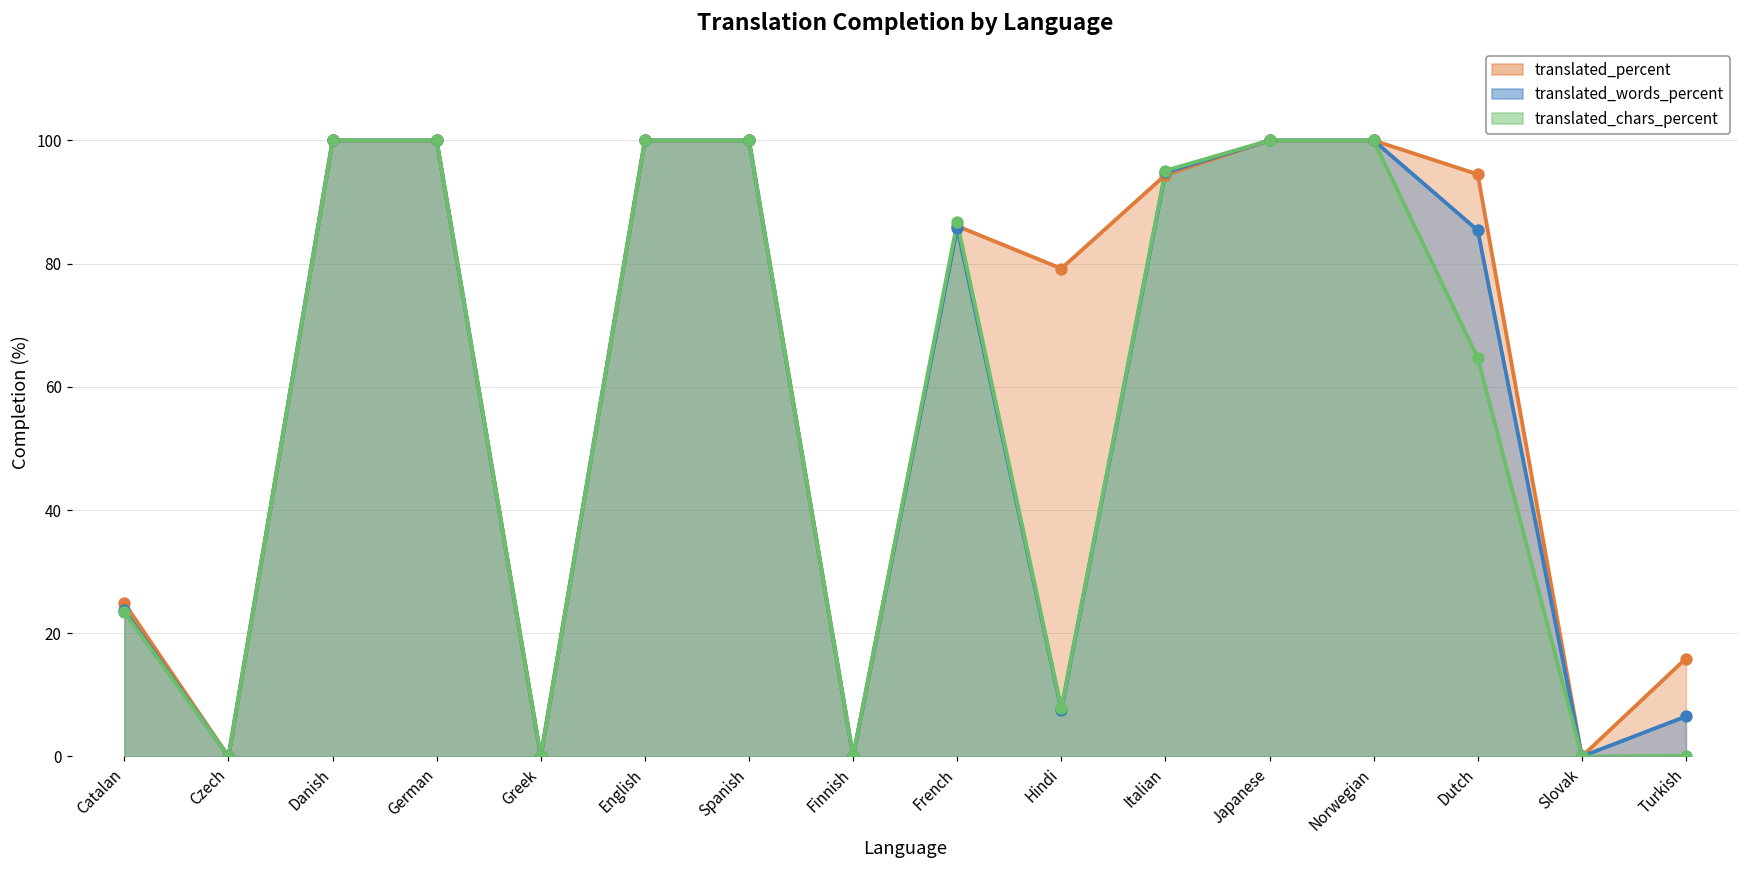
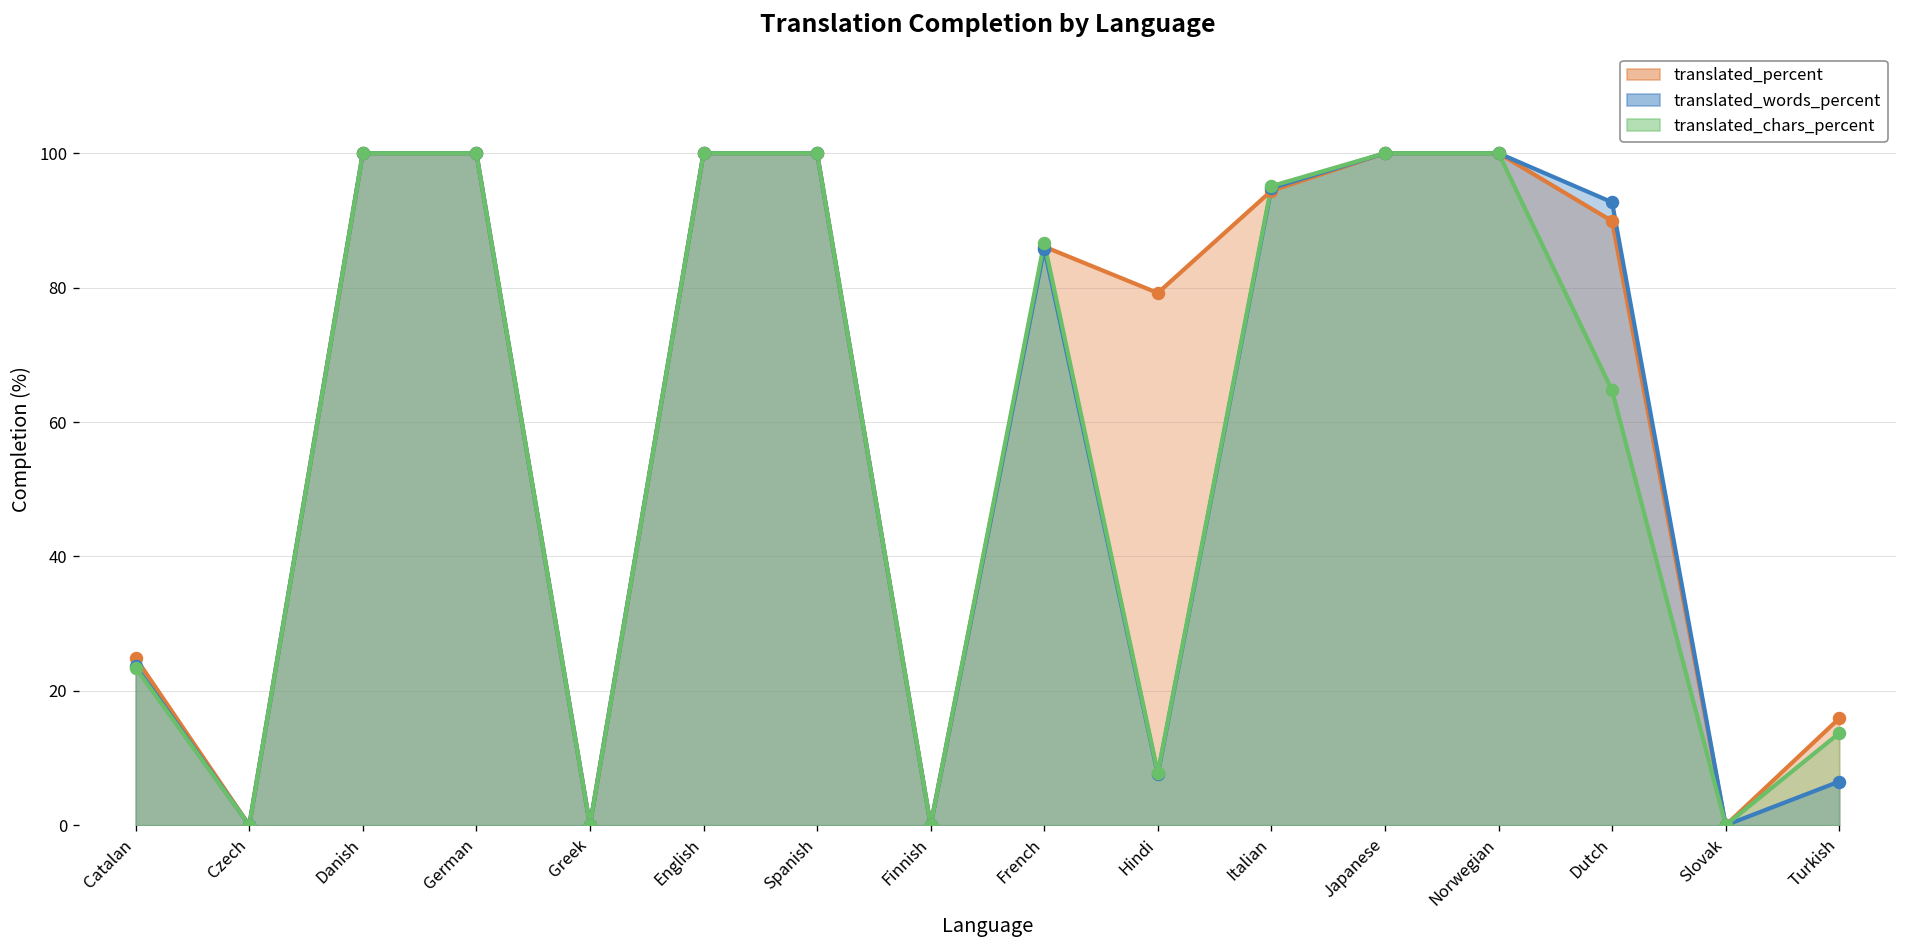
  {
    "translated_percent": {
      "Catalan": 25,
      "Hindi": 79,
-     "Dutch": 95,
+     "Dutch": 90,
      "Turkish": 16
    },
    "translated_words_percent": {
-     "Dutch": 85,
+     "Dutch": 93,
      "Turkish": 7
    },
    "translated_chars_percent": {
      "French": 87,
      "Dutch": 65,
-     "Turkish": 0
+     "Turkish": 14
    }
  }
